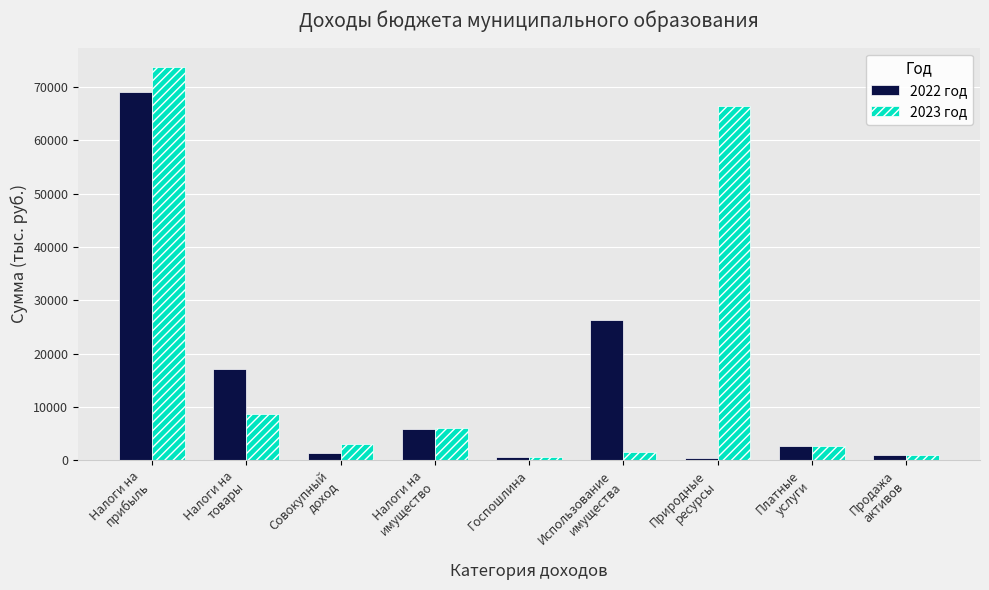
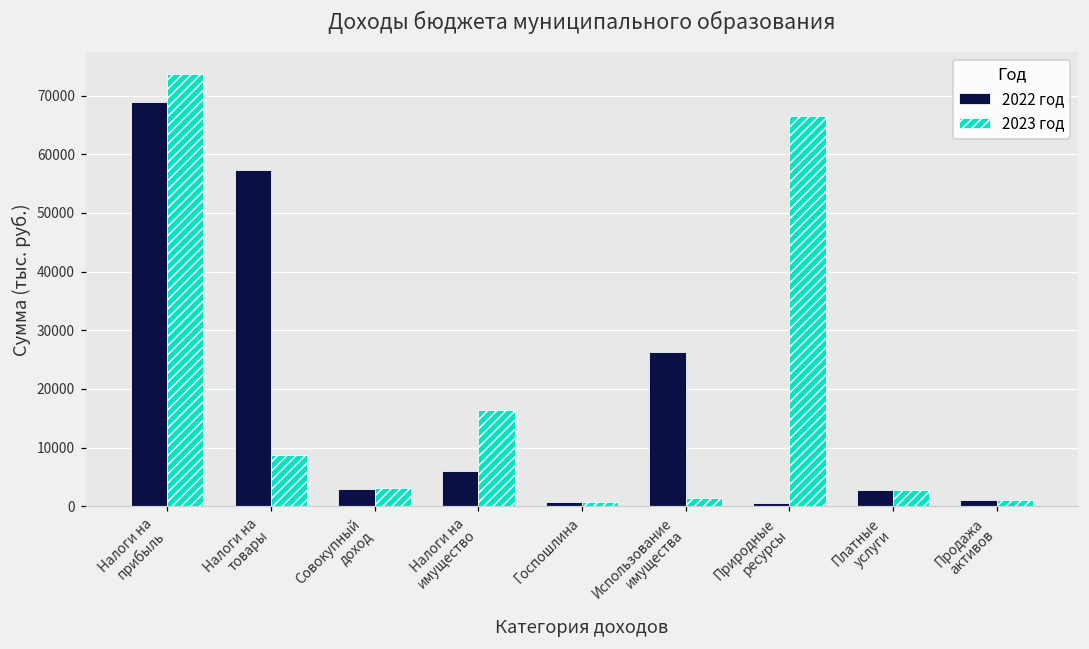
  {
    "2022 год": {
      "Налоги на прибыль": 69000,
-     "Налоги на товары": 17000,
-     "Совокупный доход": 1000,
+     "Налоги на товары": 57000,
+     "Совокупный доход": 3000,
      "Налоги на имущество": 6000,
      "Госпошлина": 1000,
      "Использование имущества": 26000,
      "Природные ресурсы": 0,
      "Платные услуги": 3000,
      "Продажа активов": 1000
    },
    "2023 год": {
      "Налоги на прибыль": 74000,
      "Налоги на товары": 9000,
      "Совокупный доход": 3000,
-     "Налоги на имущество": 6000,
+     "Налоги на имущество": 16000,
      "Госпошлина": 1000,
      "Использование имущества": 1000,
      "Природные ресурсы": 66000,
      "Платные услуги": 3000,
      "Продажа активов": 1000
    }
  }
